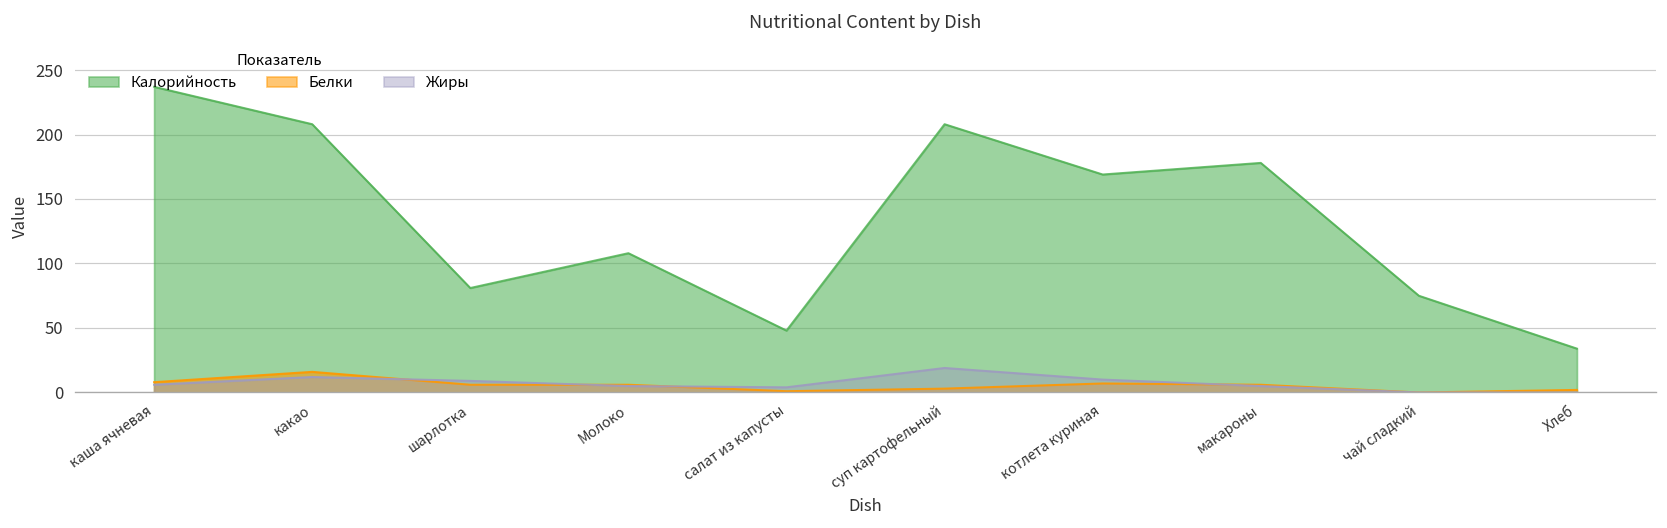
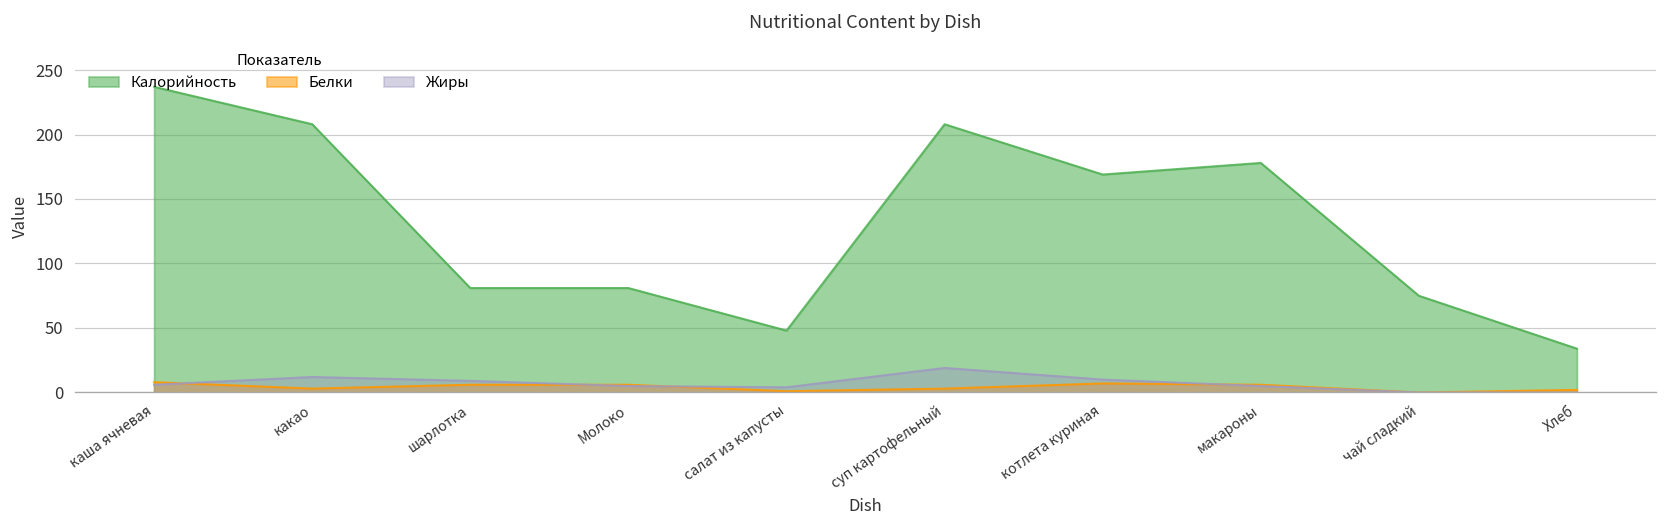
  {
    "Калорийность": {
      "каша ячневая": 237,
      "какао": 208,
      "шарлотка": 81,
-     "Молоко": 108,
+     "Молоко": 81,
      "салат из капусты": 48,
      "суп картофельный": 208,
      "котлета куриная": 169,
      "макароны": 178,
      "чай сладкий": 75,
      "Хлеб": 34
    },
    "Белки": {
-     "какао": 16,
+     "какао": 3,
      "шарлотка": 6,
      "салат из капусты": 1,
      "суп картофельный": 3,
      "котлета куриная": 7
    },
    "Жиры": {
      "какао": 12,
      "шарлотка": 9,
      "салат из капусты": 4,
      "суп картофельный": 19,
      "котлета куриная": 10
    }
  }
